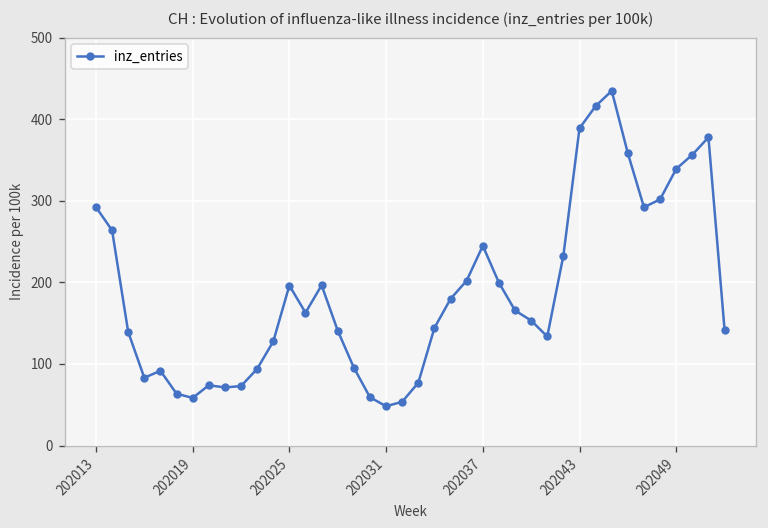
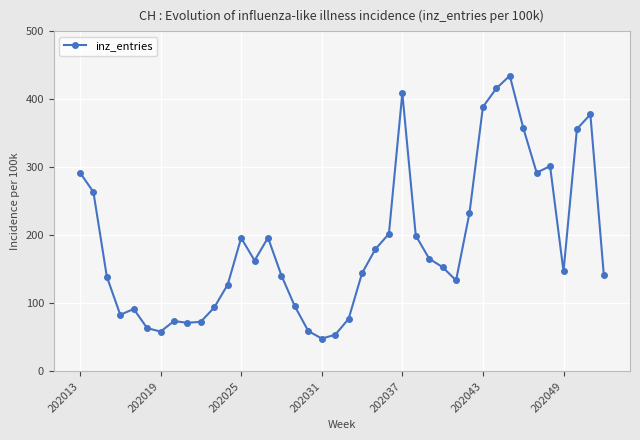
  {
    "202013": 290,
    "202019": 60,
    "202025": 200,
    "202031": 50,
-   "202037": 240,
+   "202037": 410,
    "202043": 390,
-   "202049": 340
+   "202049": 150
  }
